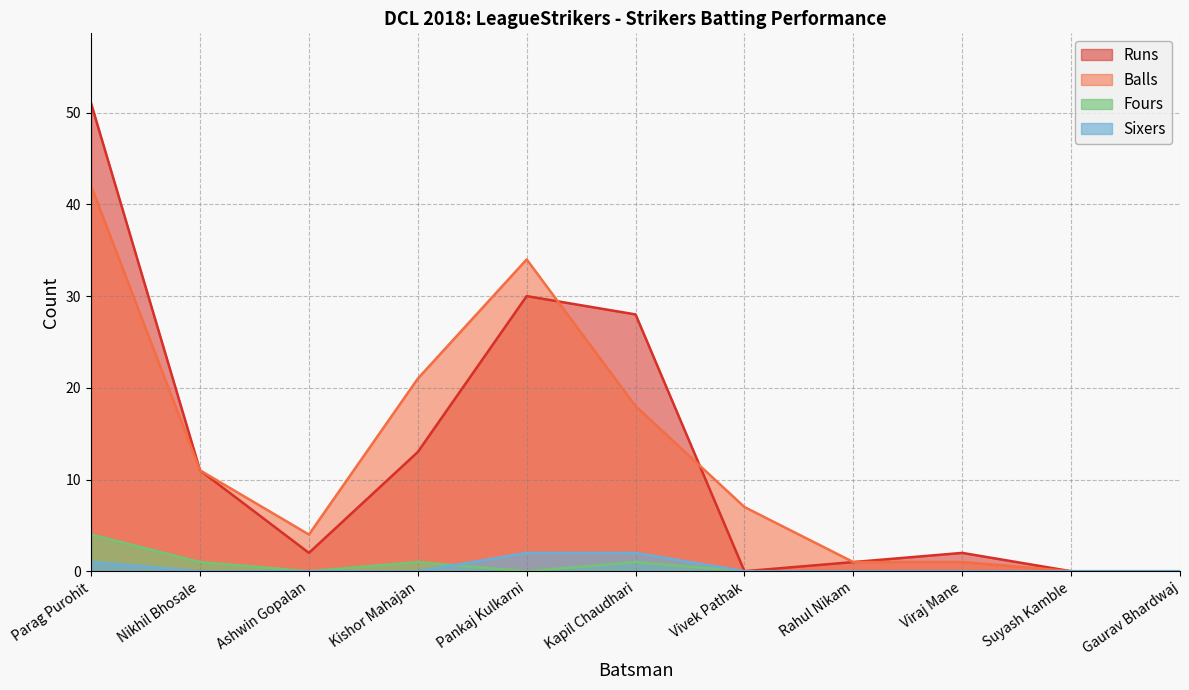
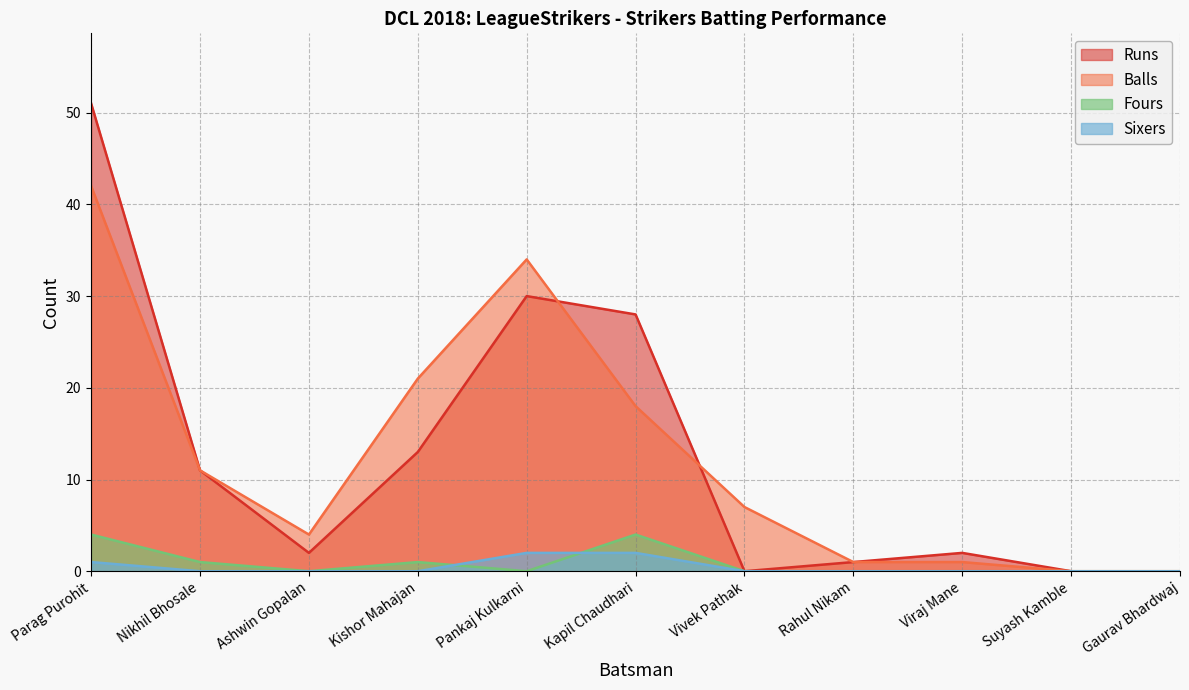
  {
    "Runs": {
      "Parag Purohit": 51,
      "Ashwin Gopalan": 2,
      "Kishor Mahajan": 13,
      "Pankaj Kulkarni": 30,
      "Kapil Chaudhari": 28,
      "Viraj Mane": 2
    },
    "Balls": {
      "Parag Purohit": 42,
      "Ashwin Gopalan": 4,
      "Kishor Mahajan": 21,
      "Pankaj Kulkarni": 34,
      "Kapil Chaudhari": 18,
      "Vivek Pathak": 7,
      "Viraj Mane": 1
    },
    "Fours": {
      "Parag Purohit": 4,
      "Nikhil Bhosale": 1,
      "Kishor Mahajan": 1,
      "Pankaj Kulkarni": 0,
-     "Kapil Chaudhari": 1
+     "Kapil Chaudhari": 4
    },
    "Sixers": {
      "Parag Purohit": 1,
      "Nikhil Bhosale": 0,
      "Kishor Mahajan": 0,
      "Pankaj Kulkarni": 2,
      "Kapil Chaudhari": 2
    }
  }
